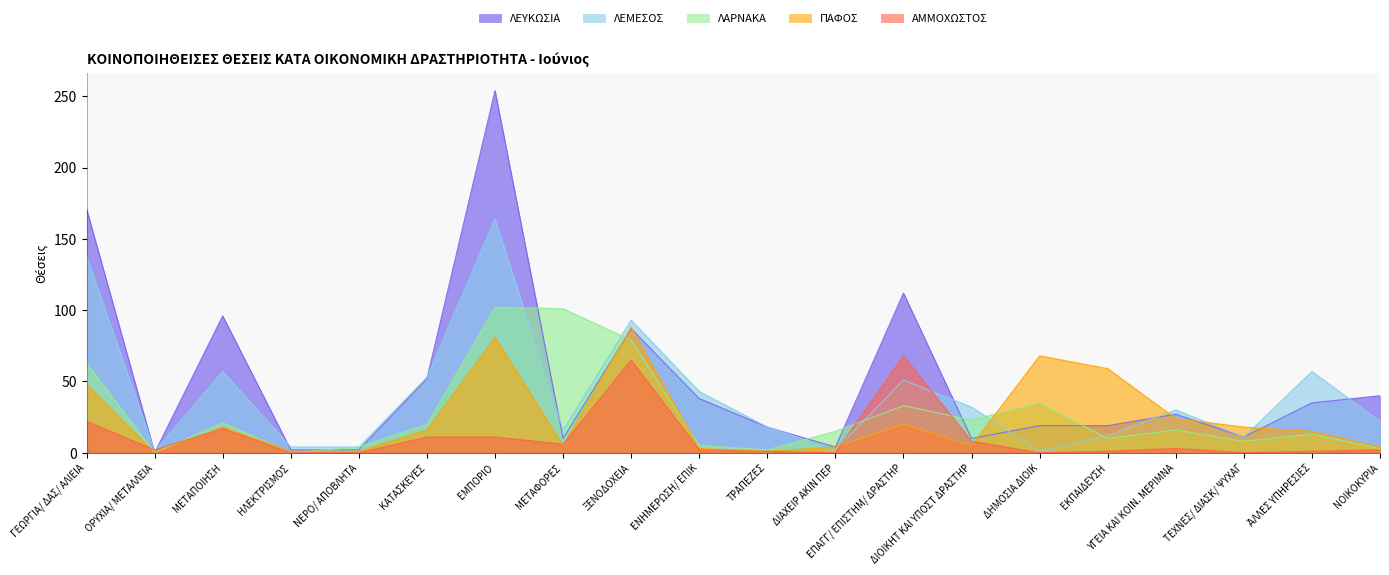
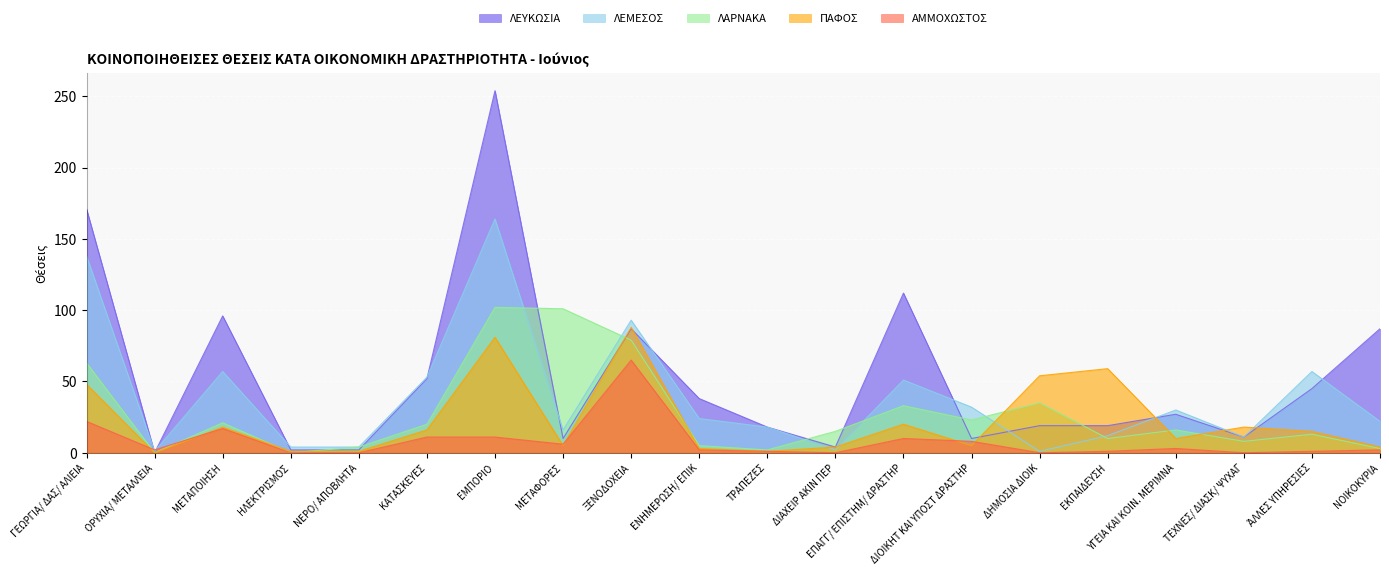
  {
    "ΛΕΥΚΩΣΙΑ": {
      "ΓΕΩΡΓΙΑ/ ΔΑΣ/ ΑΛΙΕΙΑ": 171,
      "ΜΕΤΑΠΟΙΗΣΗ": 96,
      "ΕΜΠΟΡΙΟ": 254,
      "ΜΕΤΑΦΟΡΕΣ": 10,
      "ΕΝΗΜΕΡΩΣΗ/ ΕΠΙΚ": 38,
      "ΕΠΑΓΓ/ ΕΠΙΣΤΗΜ/ ΔΡΑΣΤΗΡ": 112,
      "ΔΙΟΙΚΗΤ ΚΑΙ ΥΠΟΣΤ ΔΡΑΣΤΗΡ": 10,
      "ΔΗΜΟΣΙΑ ΔΙΟΙΚ": 19,
      "ΕΚΠΑΙΔΕΥΣΗ": 19,
      "ΥΓΕΙΑ ΚΑΙ ΚΟΙΝ. ΜΕΡΙΜΝΑ": 27,
-     "ΆΛΛΕΣ ΥΠΗΡΕΣΙΕΣ": 35,
-     "ΝΟΙΚΟΚΥΡΙΑ": 40
+     "ΆΛΛΕΣ ΥΠΗΡΕΣΙΕΣ": 45,
+     "ΝΟΙΚΟΚΥΡΙΑ": 87
    },
    "ΛΕΜΕΣΟΣ": {
      "ΓΕΩΡΓΙΑ/ ΔΑΣ/ ΑΛΙΕΙΑ": 138,
      "ΜΕΤΑΠΟΙΗΣΗ": 57,
      "ΗΛΕΚΤΡΙΣΜΟΣ": 4,
      "ΕΜΠΟΡΙΟ": 164,
      "ΜΕΤΑΦΟΡΕΣ": 16,
      "ΞΕΝΟΔΟΧΕΙΑ": 93,
-     "ΕΝΗΜΕΡΩΣΗ/ ΕΠΙΚ": 43,
+     "ΕΝΗΜΕΡΩΣΗ/ ΕΠΙΚ": 24,
      "ΔΙΑΧΕΙΡ ΑΚΙΝ ΠΕΡ": 2,
      "ΕΠΑΓΓ/ ΕΠΙΣΤΗΜ/ ΔΡΑΣΤΗΡ": 51,
      "ΔΙΟΙΚΗΤ ΚΑΙ ΥΠΟΣΤ ΔΡΑΣΤΗΡ": 32,
      "ΕΚΠΑΙΔΕΥΣΗ": 12,
      "ΥΓΕΙΑ ΚΑΙ ΚΟΙΝ. ΜΕΡΙΜΝΑ": 30,
      "ΆΛΛΕΣ ΥΠΗΡΕΣΙΕΣ": 57,
      "ΝΟΙΚΟΚΥΡΙΑ": 22
    },
    "ΛΑΡΝΑΚΑ": {
      "ΓΕΩΡΓΙΑ/ ΔΑΣ/ ΑΛΙΕΙΑ": 63,
      "ΜΕΤΑΠΟΙΗΣΗ": 21,
      "ΚΑΤΑΣΚΕΥΕΣ": 20,
      "ΕΜΠΟΡΙΟ": 102,
      "ΜΕΤΑΦΟΡΕΣ": 101,
      "ΞΕΝΟΔΟΧΕΙΑ": 79,
      "ΕΝΗΜΕΡΩΣΗ/ ΕΠΙΚ": 5,
      "ΔΙΑΧΕΙΡ ΑΚΙΝ ΠΕΡ": 15,
      "ΕΠΑΓΓ/ ΕΠΙΣΤΗΜ/ ΔΡΑΣΤΗΡ": 33,
      "ΔΙΟΙΚΗΤ ΚΑΙ ΥΠΟΣΤ ΔΡΑΣΤΗΡ": 23,
      "ΔΗΜΟΣΙΑ ΔΙΟΙΚ": 35,
      "ΕΚΠΑΙΔΕΥΣΗ": 10,
      "ΥΓΕΙΑ ΚΑΙ ΚΟΙΝ. ΜΕΡΙΜΝΑ": 16,
      "ΤΕΧΝΕΣ/ ΔΙΑΣΚ/ ΨΥΧΑΓ": 8,
      "ΆΛΛΕΣ ΥΠΗΡΕΣΙΕΣ": 13
    },
    "ΠΑΦΟΣ": {
      "ΓΕΩΡΓΙΑ/ ΔΑΣ/ ΑΛΙΕΙΑ": 48,
      "ΚΑΤΑΣΚΕΥΕΣ": 16,
      "ΕΜΠΟΡΙΟ": 81,
      "ΕΠΑΓΓ/ ΕΠΙΣΤΗΜ/ ΔΡΑΣΤΗΡ": 20,
      "ΔΙΟΙΚΗΤ ΚΑΙ ΥΠΟΣΤ ΔΡΑΣΤΗΡ": 5,
-     "ΔΗΜΟΣΙΑ ΔΙΟΙΚ": 68,
+     "ΔΗΜΟΣΙΑ ΔΙΟΙΚ": 54,
      "ΕΚΠΑΙΔΕΥΣΗ": 59,
-     "ΥΓΕΙΑ ΚΑΙ ΚΟΙΝ. ΜΕΡΙΜΝΑ": 24,
+     "ΥΓΕΙΑ ΚΑΙ ΚΟΙΝ. ΜΕΡΙΜΝΑ": 10,
      "ΤΕΧΝΕΣ/ ΔΙΑΣΚ/ ΨΥΧΑΓ": 18,
      "ΆΛΛΕΣ ΥΠΗΡΕΣΙΕΣ": 15
    },
    "ΑΜΜΟΧΩΣΤΟΣ": {
      "ΓΕΩΡΓΙΑ/ ΔΑΣ/ ΑΛΙΕΙΑ": 22,
      "ΚΑΤΑΣΚΕΥΕΣ": 11,
      "ΕΜΠΟΡΙΟ": 11,
      "ΞΕΝΟΔΟΧΕΙΑ": 65,
      "ΔΙΑΧΕΙΡ ΑΚΙΝ ΠΕΡ": 0,
-     "ΕΠΑΓΓ/ ΕΠΙΣΤΗΜ/ ΔΡΑΣΤΗΡ": 68,
+     "ΕΠΑΓΓ/ ΕΠΙΣΤΗΜ/ ΔΡΑΣΤΗΡ": 10,
      "ΔΙΟΙΚΗΤ ΚΑΙ ΥΠΟΣΤ ΔΡΑΣΤΗΡ": 8,
      "ΕΚΠΑΙΔΕΥΣΗ": 1,
      "ΥΓΕΙΑ ΚΑΙ ΚΟΙΝ. ΜΕΡΙΜΝΑ": 3,
      "ΤΕΧΝΕΣ/ ΔΙΑΣΚ/ ΨΥΧΑΓ": 0,
      "ΆΛΛΕΣ ΥΠΗΡΕΣΙΕΣ": 1
    }
  }
